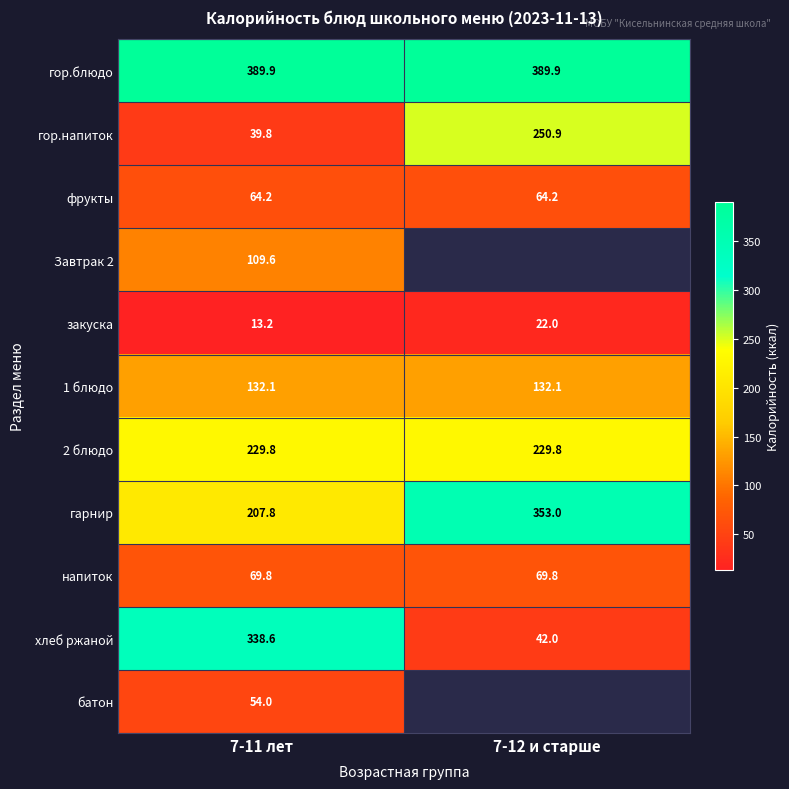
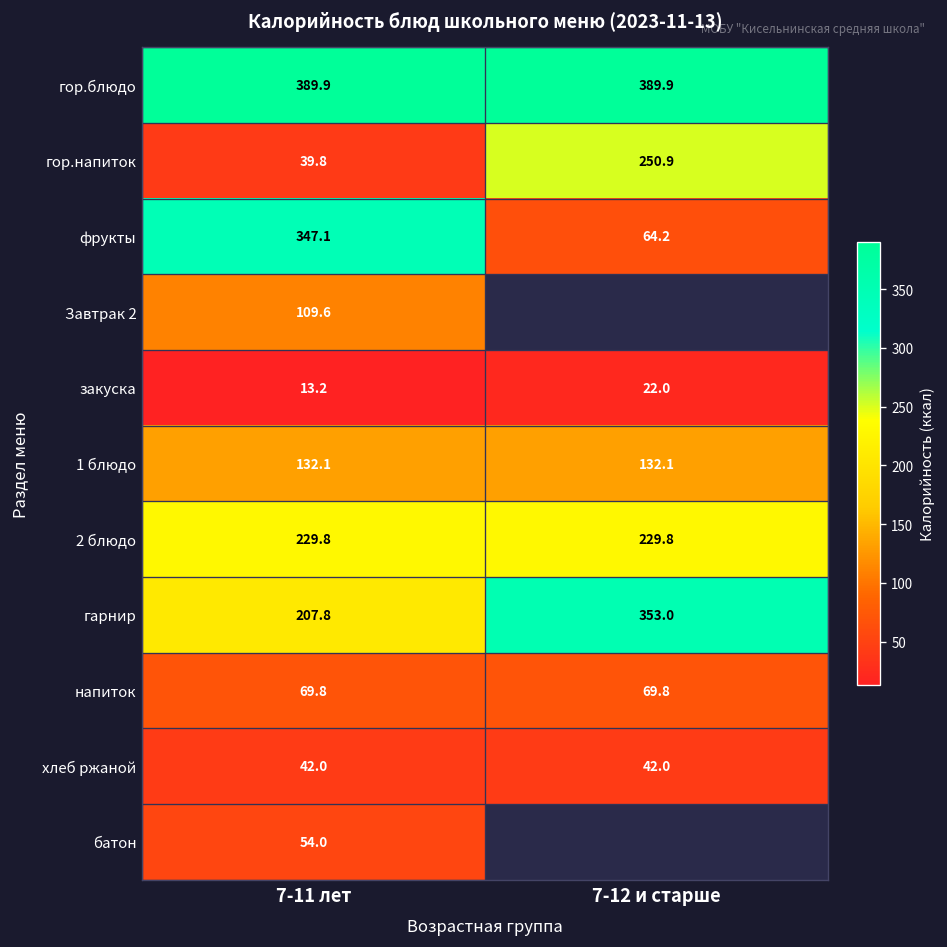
  {
    "гор.блюдо": {
      "7-11 лет": 389.9,
      "7-12 и старше": 389.9
    },
    "гор.напиток": {
      "7-11 лет": 39.8,
      "7-12 и старше": 250.9
    },
    "фрукты": {
-     "7-11 лет": 64.2,
+     "7-11 лет": 347.1,
      "7-12 и старше": 64.2
    },
    "Завтрак 2": {
      "7-11 лет": 109.6
    },
    "закуска": {
      "7-11 лет": 13.2,
      "7-12 и старше": 22.0
    },
    "1 блюдо": {
      "7-11 лет": 132.1,
      "7-12 и старше": 132.1
    },
    "2 блюдо": {
      "7-11 лет": 229.8,
      "7-12 и старше": 229.8
    },
    "гарнир": {
      "7-11 лет": 207.8,
      "7-12 и старше": 353.0
    },
    "напиток": {
      "7-11 лет": 69.8,
      "7-12 и старше": 69.8
    },
    "хлеб ржаной": {
-     "7-11 лет": 338.6,
+     "7-11 лет": 42.0,
      "7-12 и старше": 42.0
    },
    "батон": {
      "7-11 лет": 54.0
    }
  }
